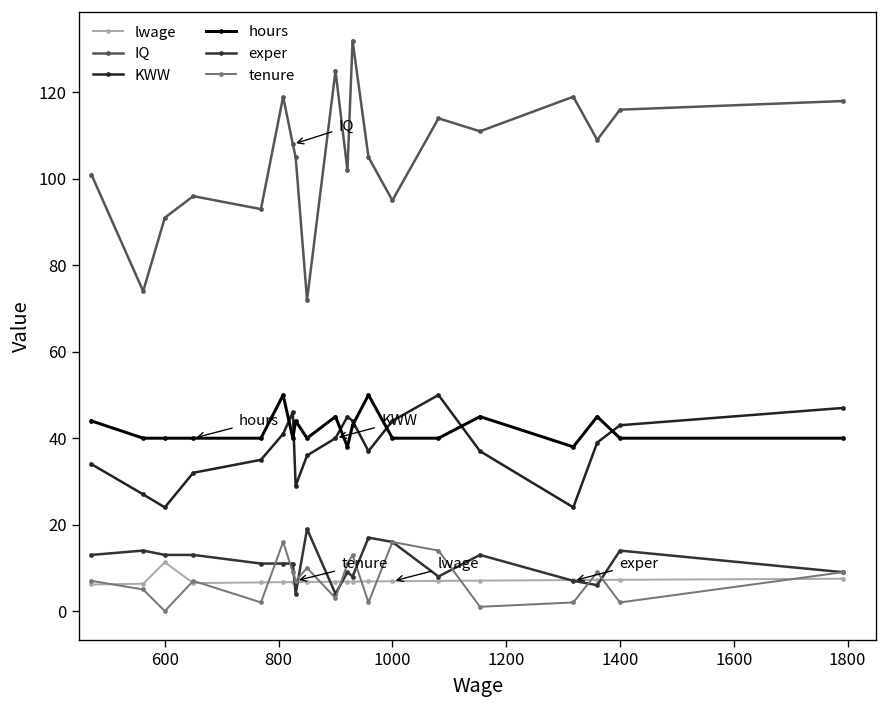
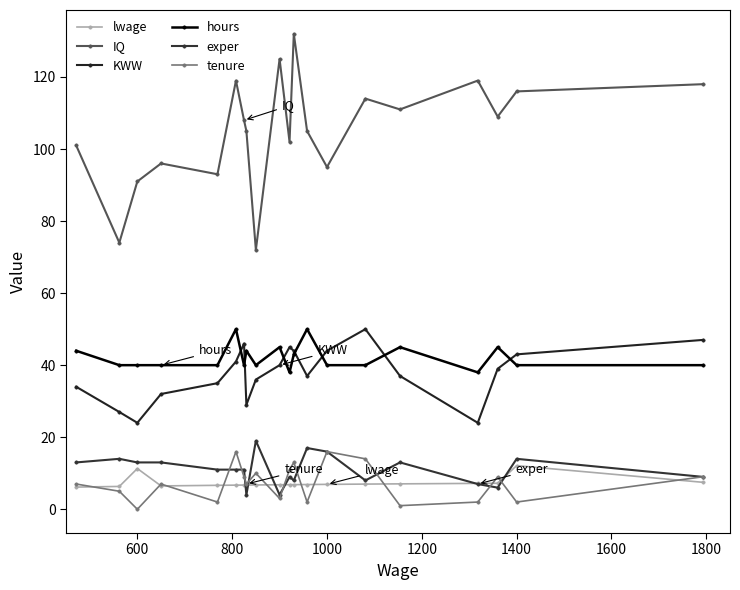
  {
    "lwage": {
      "600": 11,
      "1000": 7,
-     "1400": 7
+     "1400": 12
    }
  }
